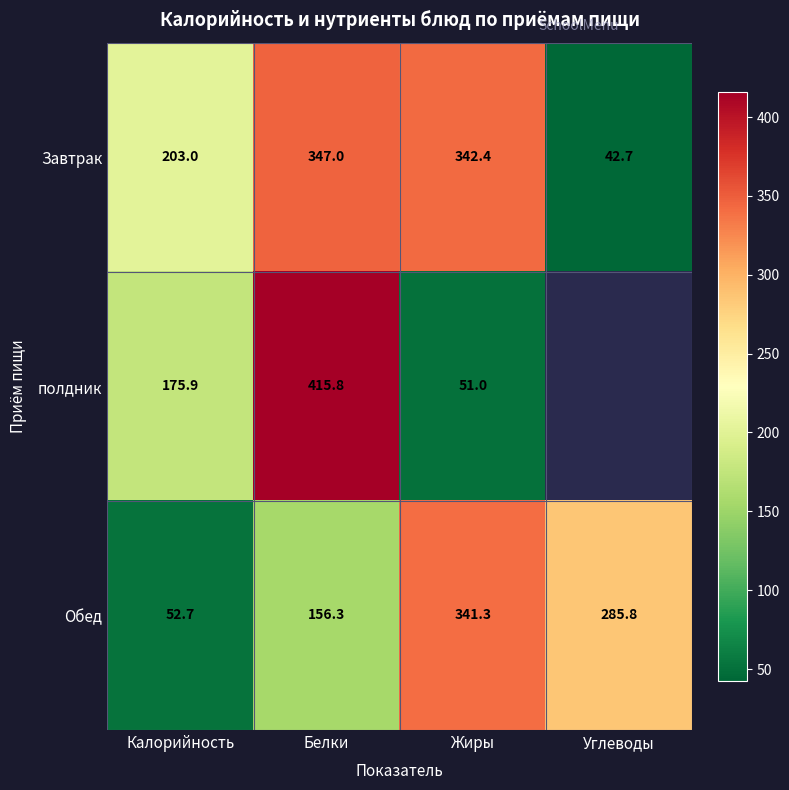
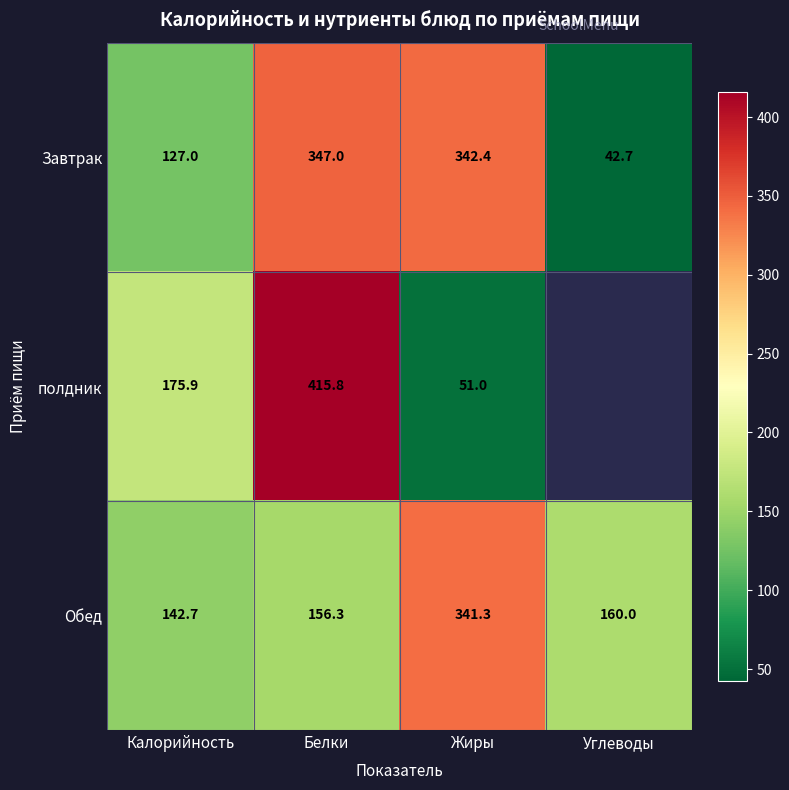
  {
    "Завтрак": {
-     "Калорийность": 203.0,
+     "Калорийность": 127.0,
      "Белки": 347.0,
      "Жиры": 342.4,
      "Углеводы": 42.7
    },
    "полдник": {
      "Калорийность": 175.9,
      "Белки": 415.8,
      "Жиры": 51.0
    },
    "Обед": {
-     "Калорийность": 52.7,
+     "Калорийность": 142.7,
      "Белки": 156.3,
      "Жиры": 341.3,
-     "Углеводы": 285.8
+     "Углеводы": 160.0
    }
  }
